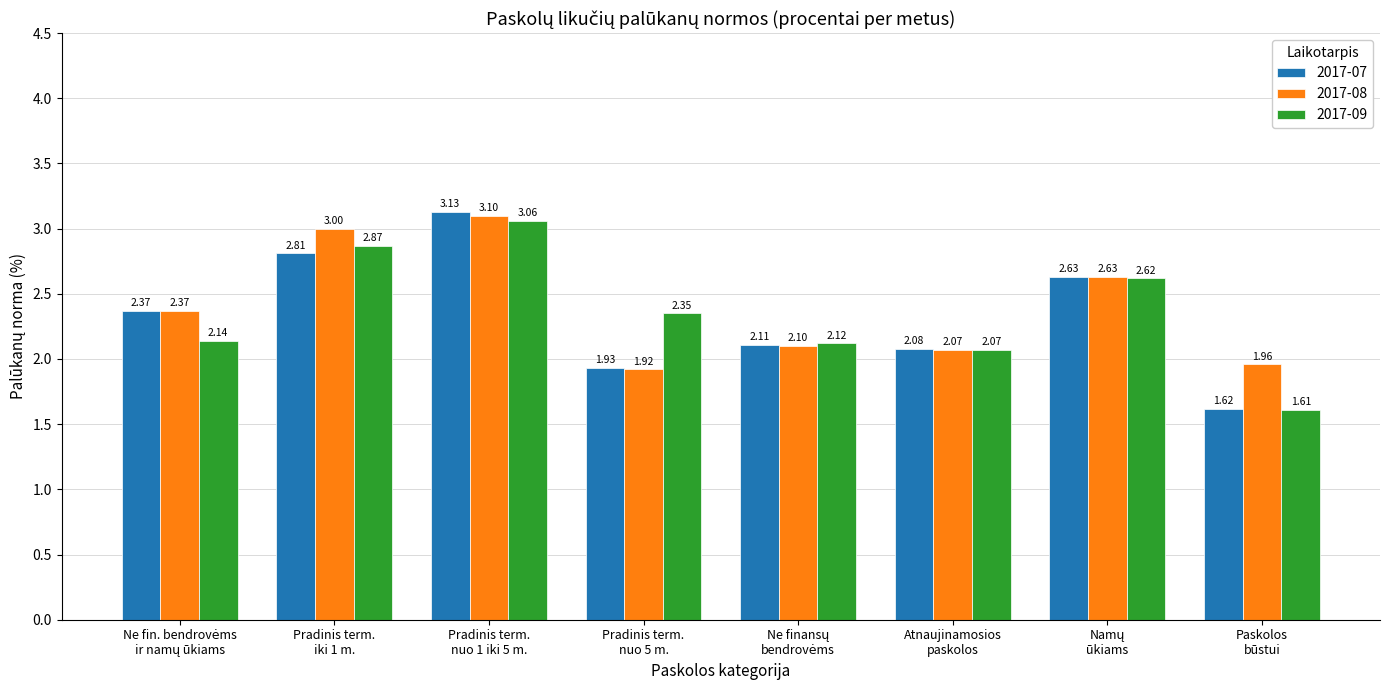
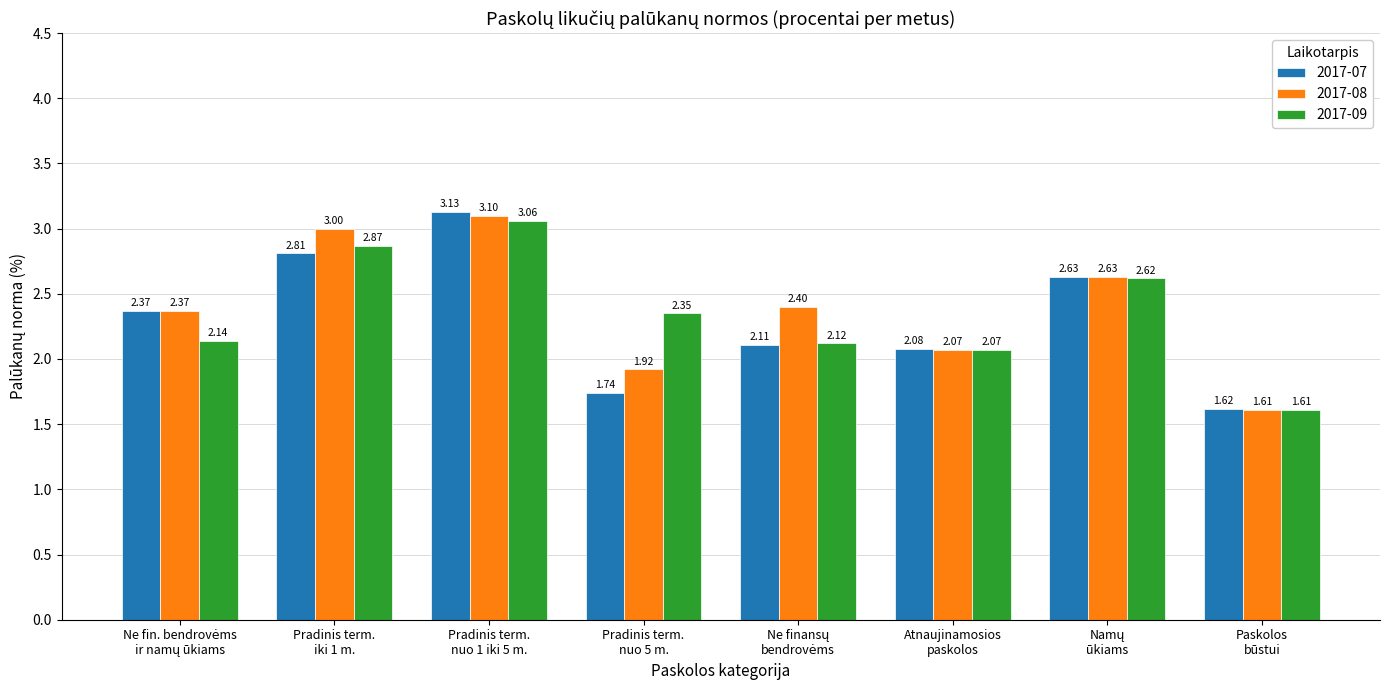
  {
    "2017-07": {
      "Ne fin. bendrovėms ir namų ūkiams": 2.37,
      "Pradinis term. iki 1 m.": 2.81,
      "Pradinis term. nuo 1 iki 5 m.": 3.13,
-     "Pradinis term. nuo 5 m.": 1.93,
+     "Pradinis term. nuo 5 m.": 1.74,
      "Ne finansų bendrovėms": 2.11,
      "Atnaujinamosios paskolos": 2.08,
      "Namų ūkiams": 2.63,
      "Paskolos būstui": 1.62
    },
    "2017-08": {
      "Ne fin. bendrovėms ir namų ūkiams": 2.37,
      "Pradinis term. iki 1 m.": 3.00,
      "Pradinis term. nuo 1 iki 5 m.": 3.10,
      "Pradinis term. nuo 5 m.": 1.92,
-     "Ne finansų bendrovėms": 2.10,
+     "Ne finansų bendrovėms": 2.40,
      "Atnaujinamosios paskolos": 2.07,
      "Namų ūkiams": 2.63,
-     "Paskolos būstui": 1.96
+     "Paskolos būstui": 1.61
    },
    "2017-09": {
      "Ne fin. bendrovėms ir namų ūkiams": 2.14,
      "Pradinis term. iki 1 m.": 2.87,
      "Pradinis term. nuo 1 iki 5 m.": 3.06,
      "Pradinis term. nuo 5 m.": 2.35,
      "Ne finansų bendrovėms": 2.12,
      "Atnaujinamosios paskolos": 2.07,
      "Namų ūkiams": 2.62,
      "Paskolos būstui": 1.61
    }
  }
